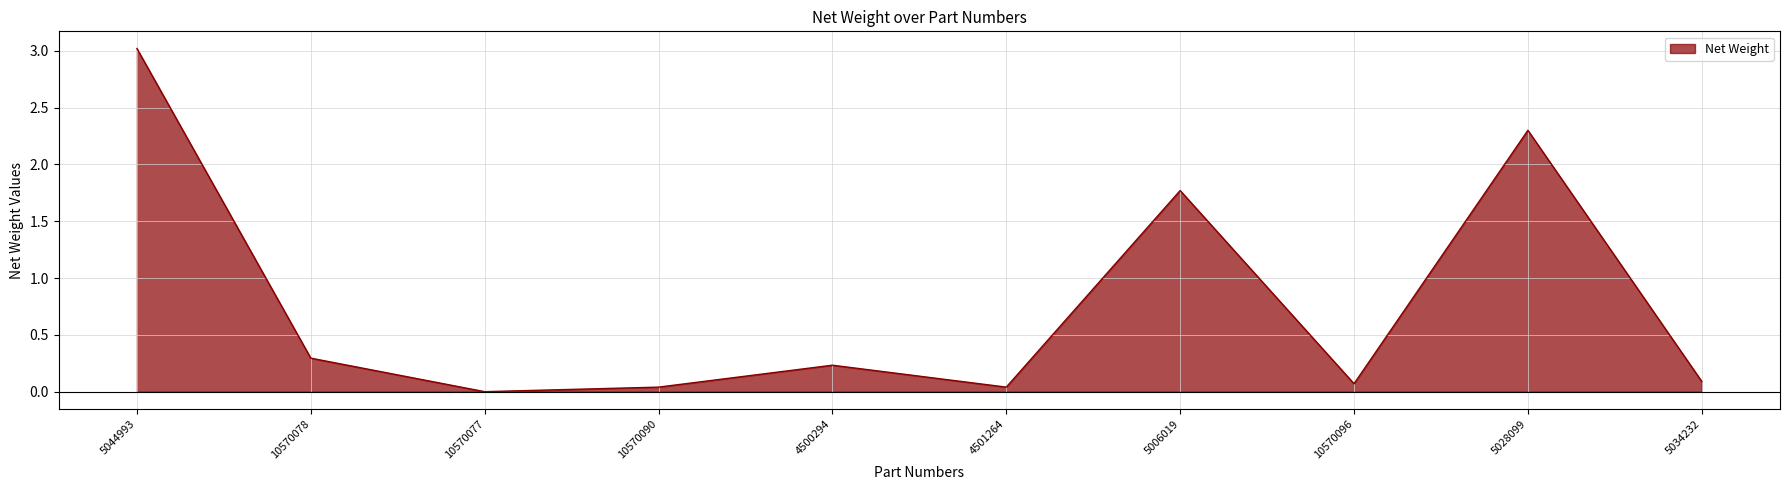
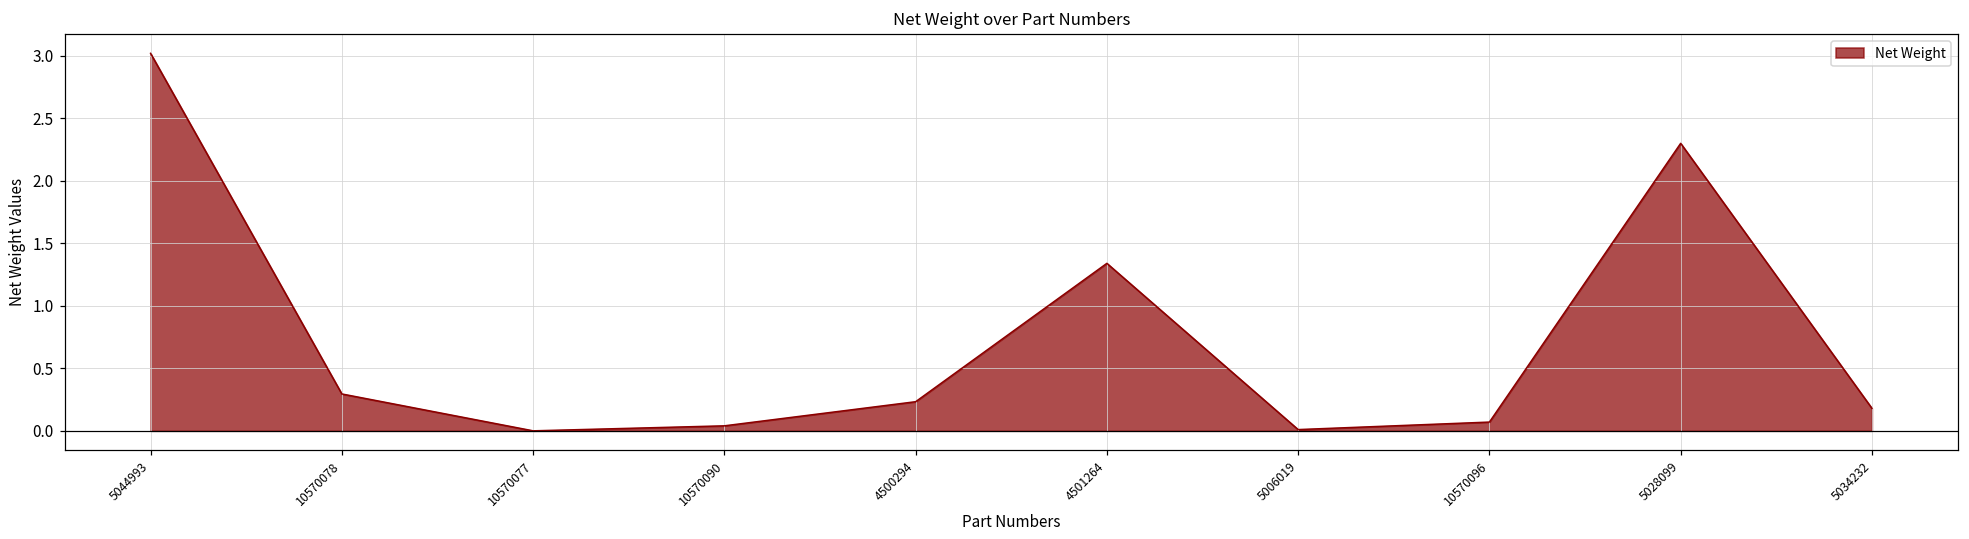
  {
    "5044993": 3.02,
    "10570078": 0.30,
    "10570077": 0.00,
    "10570090": 0.04,
    "4500294": 0.23,
-   "4501264": 0.04,
-   "5006019": 1.77,
+   "4501264": 1.34,
+   "5006019": 0.01,
    "10570096": 0.07,
    "5028099": 2.30,
-   "5034232": 0.09
+   "5034232": 0.18
  }
